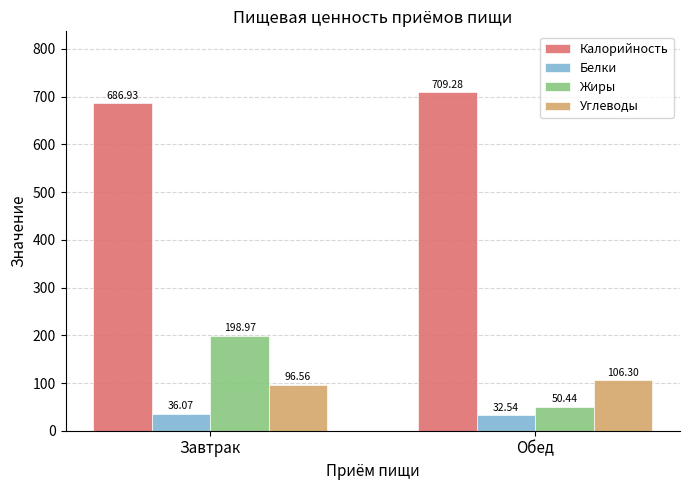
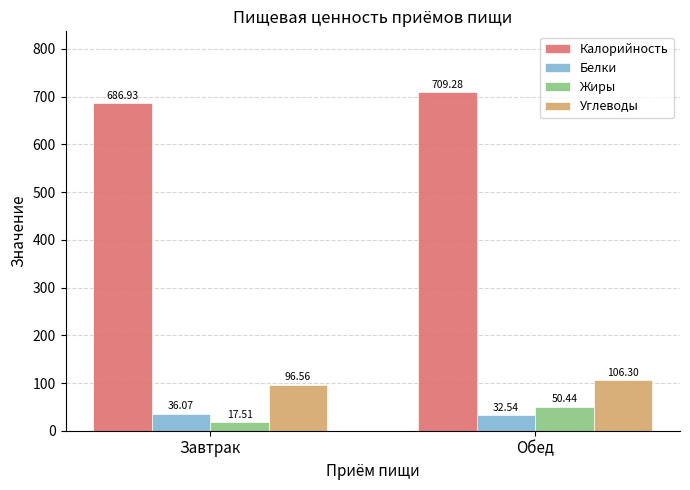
  {
    "Белки": {
      "Завтрак": 36.07,
      "Обед": 32.54
    },
    "Жиры": {
-     "Завтрак": 198.97,
+     "Завтрак": 17.51,
      "Обед": 50.44
    }
  }
